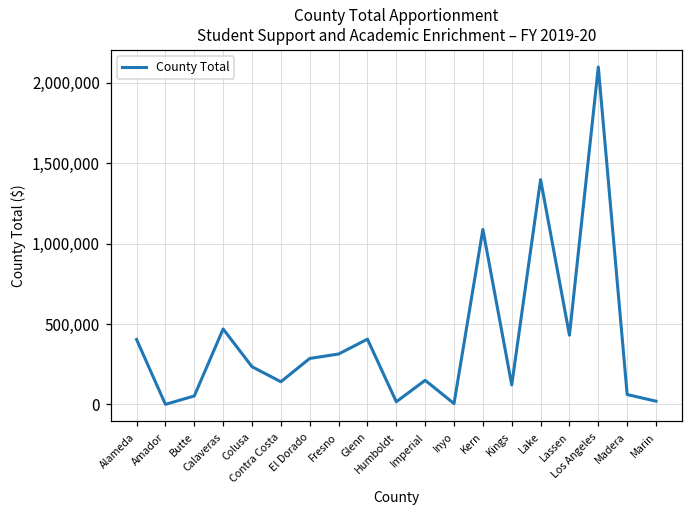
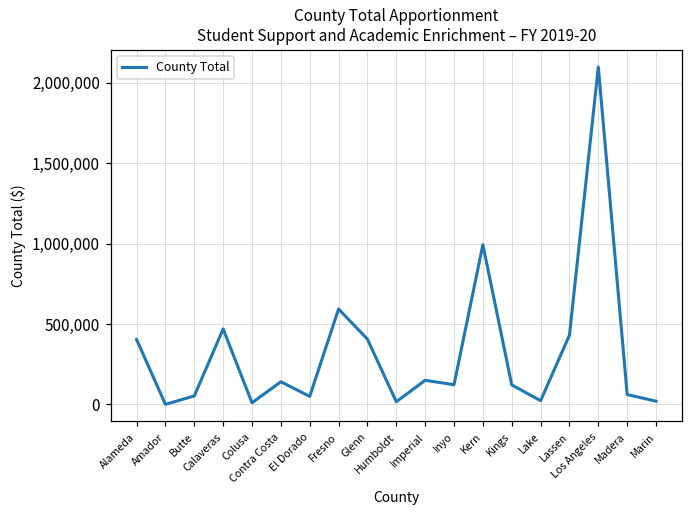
  {
    "Alameda": "400,000",
    "Amador": "0",
    "Butte": "50,000",
    "Calaveras": "470,000",
-   "Colusa": "230,000",
+   "Colusa": "10,000",
    "Contra Costa": "140,000",
-   "El Dorado": "290,000",
-   "Fresno": "310,000",
+   "El Dorado": "50,000",
+   "Fresno": "590,000",
    "Glenn": "410,000",
    "Humboldt": "20,000",
    "Imperial": "150,000",
-   "Inyo": "10,000",
-   "Kern": "1,090,000",
+   "Inyo": "120,000",
+   "Kern": "990,000",
    "Kings": "120,000",
-   "Lake": "1,400,000",
+   "Lake": "20,000",
    "Lassen": "430,000",
    "Los Angeles": "2,100,000",
    "Madera": "60,000",
    "Marin": "20,000"
  }
